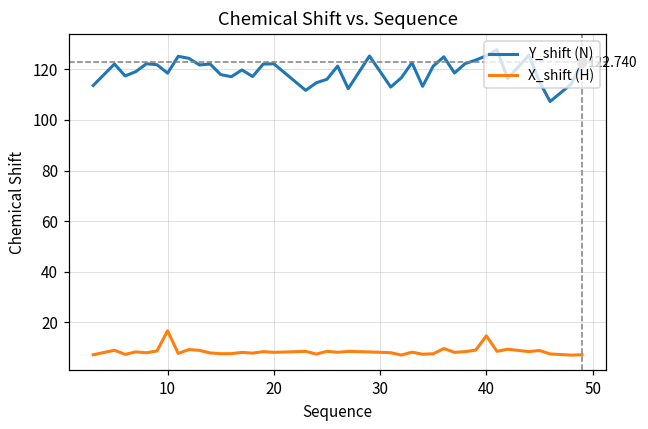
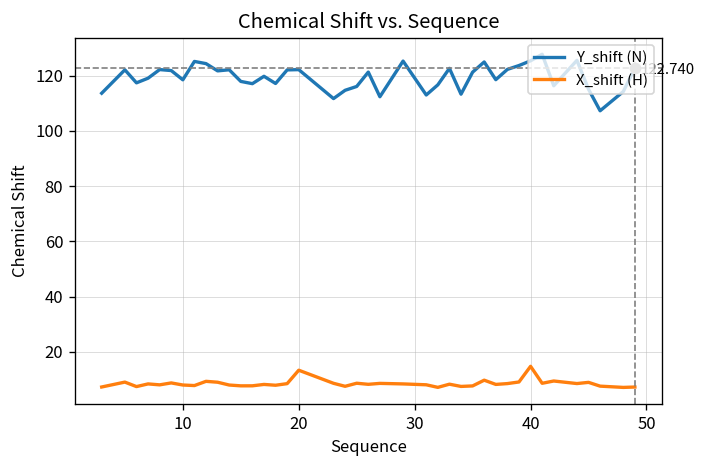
  {
    "Y_shift (N)": {
      "10": 118,
      "20": 122
    },
    "X_shift (H)": {
-     "10": 17,
-     "20": 8,
+     "10": 8,
+     "20": 13,
      "40": 15
    }
  }
